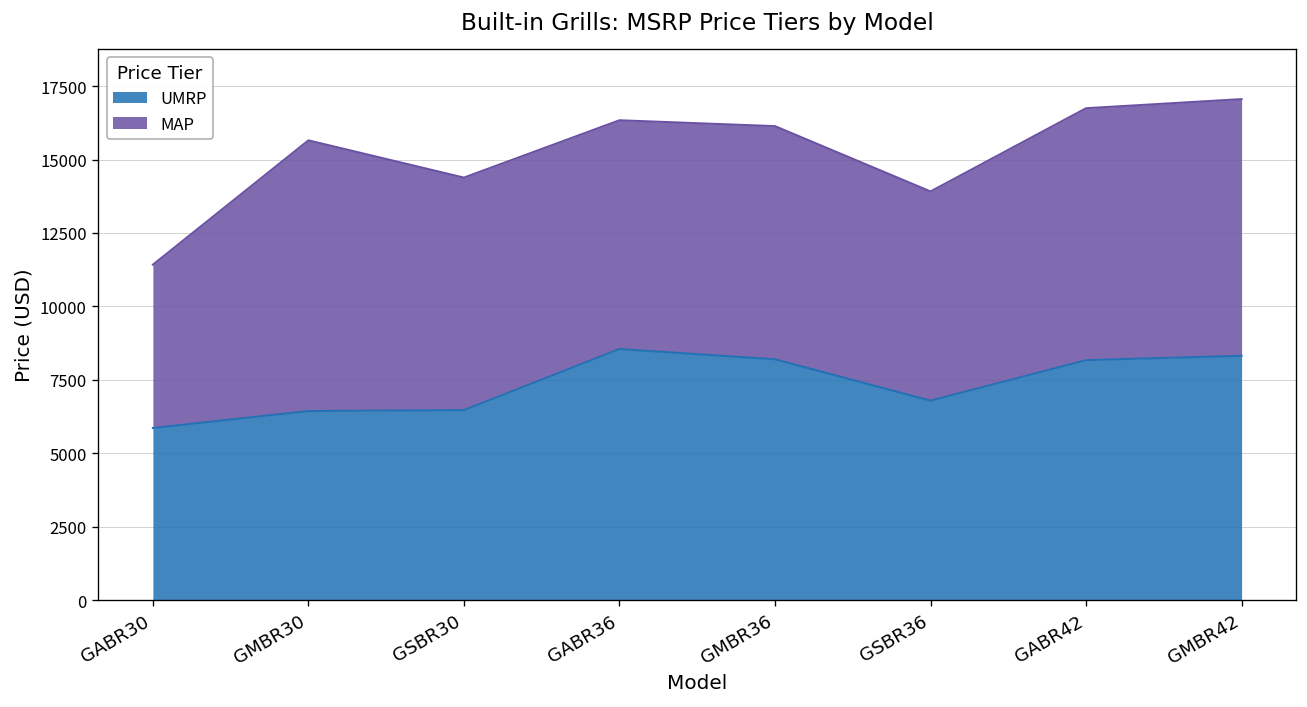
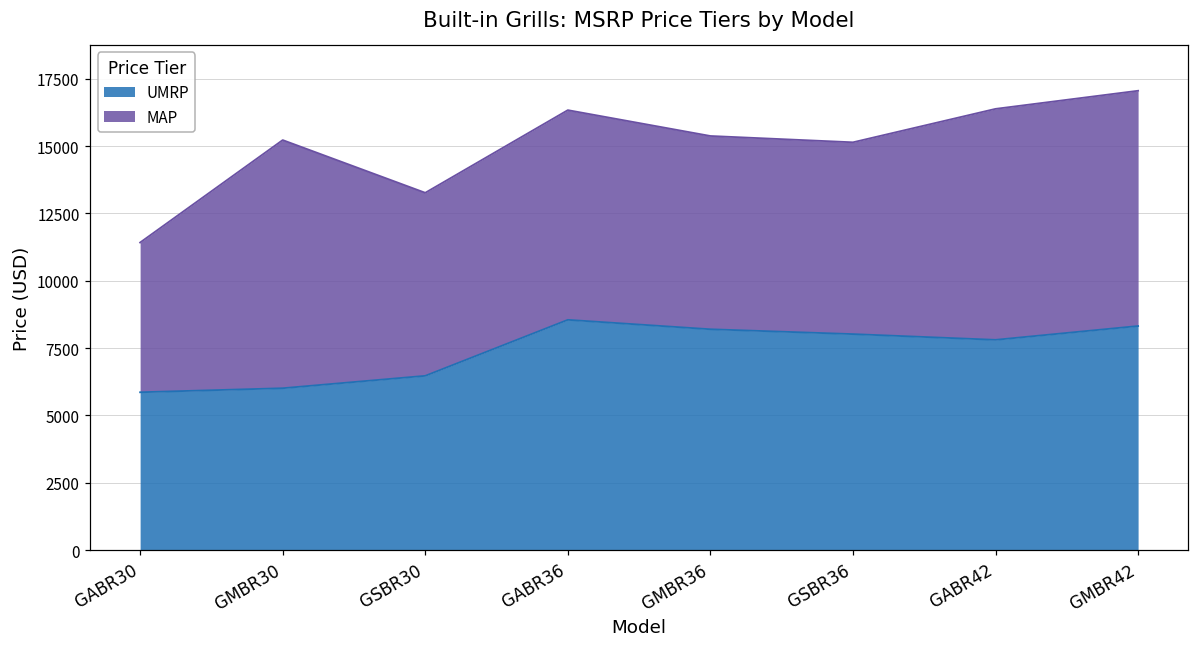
  {
    "UMRP": {
      "GABR30": 5900,
-     "GMBR30": 6400,
+     "GMBR30": 6000,
      "GSBR30": 6500,
      "GABR36": 8500,
      "GMBR36": 8200,
-     "GSBR36": 6800,
-     "GABR42": 8200,
+     "GSBR36": 8000,
+     "GABR42": 7800,
      "GMBR42": 8300
    },
    "MAP": {
      "GABR30": 5600,
      "GMBR30": 9200,
-     "GSBR30": 7900,
+     "GSBR30": 6800,
      "GABR36": 7800,
-     "GMBR36": 7900,
+     "GMBR36": 7200,
      "GSBR36": 7100,
      "GABR42": 8600,
      "GMBR42": 8700
    }
  }
